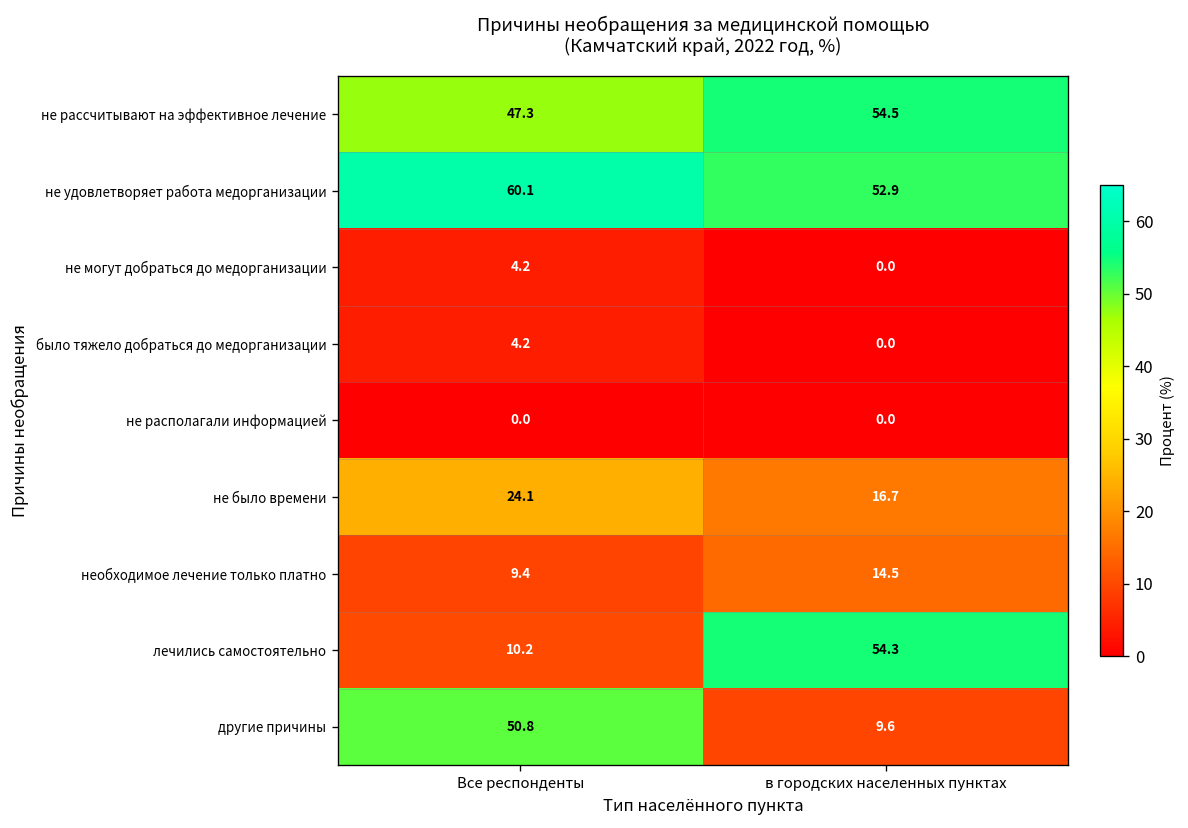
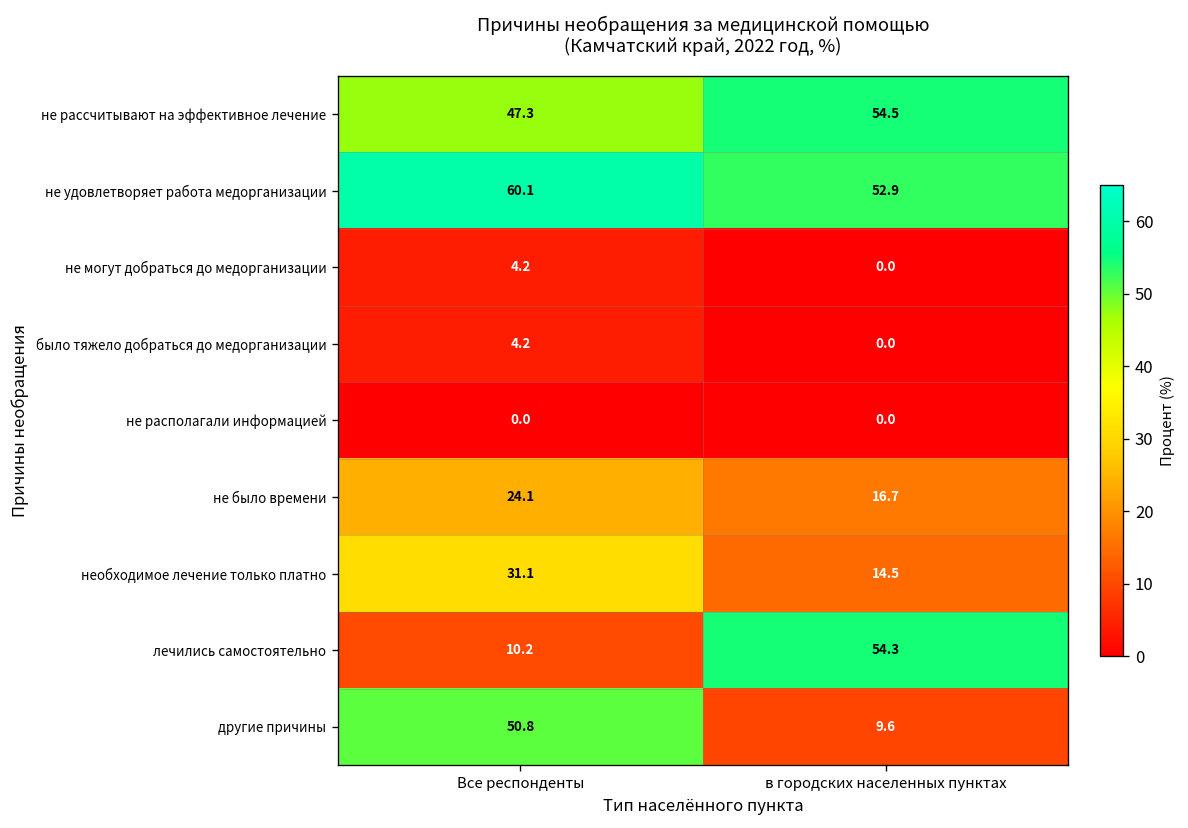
  {
    "не рассчитывают на эффективное лечение": {
      "Все респонденты": 47.3,
      "в городских населенных пунктах": 54.5
    },
    "не удовлетворяет работа медорганизации": {
      "Все респонденты": 60.1,
      "в городских населенных пунктах": 52.9
    },
    "не могут добраться до медорганизации": {
      "Все респонденты": 4.2,
      "в городских населенных пунктах": 0.0
    },
    "было тяжело добраться до медорганизации": {
      "Все респонденты": 4.2,
      "в городских населенных пунктах": 0.0
    },
    "не располагали информацией": {
      "Все респонденты": 0.0,
      "в городских населенных пунктах": 0.0
    },
    "не было времени": {
      "Все респонденты": 24.1,
      "в городских населенных пунктах": 16.7
    },
    "необходимое лечение только платно": {
-     "Все респонденты": 9.4,
+     "Все респонденты": 31.1,
      "в городских населенных пунктах": 14.5
    },
    "лечились самостоятельно": {
      "Все респонденты": 10.2,
      "в городских населенных пунктах": 54.3
    },
    "другие причины": {
      "Все респонденты": 50.8,
      "в городских населенных пунктах": 9.6
    }
  }
